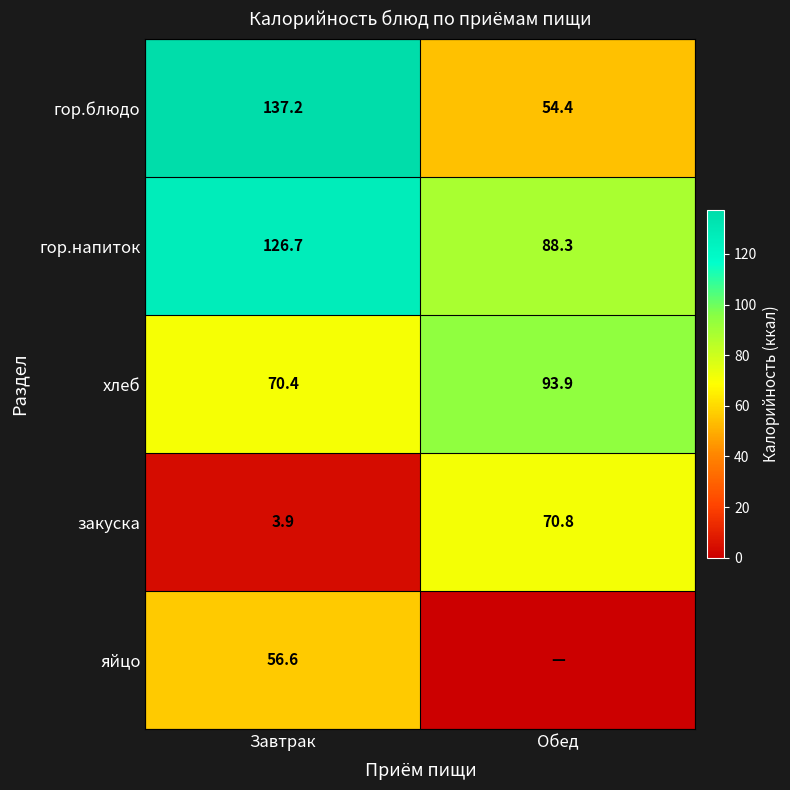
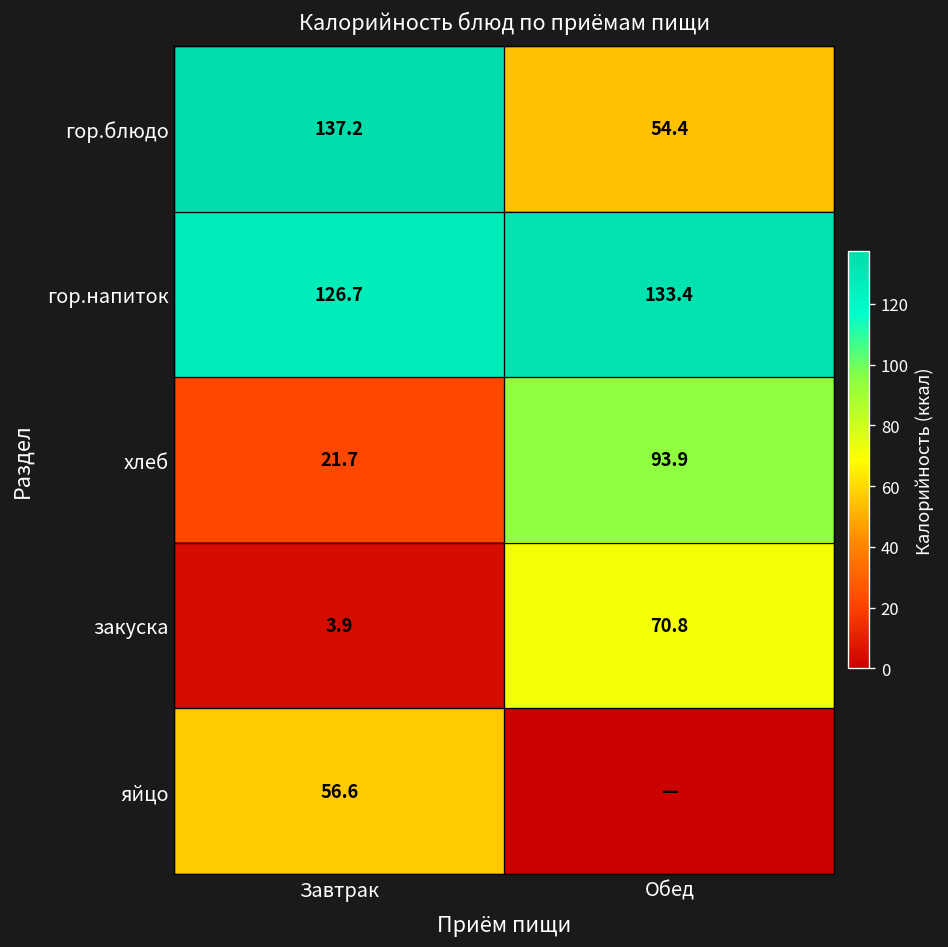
  {
    "гор.блюдо": {
      "Завтрак": 137.2,
      "Обед": 54.4
    },
    "гор.напиток": {
      "Завтрак": 126.7,
-     "Обед": 88.3
+     "Обед": 133.4
    },
    "хлеб": {
-     "Завтрак": 70.4,
+     "Завтрак": 21.7,
      "Обед": 93.9
    },
    "закуска": {
      "Завтрак": 3.9,
      "Обед": 70.8
    },
    "яйцо": {
      "Завтрак": 56.6
    }
  }
